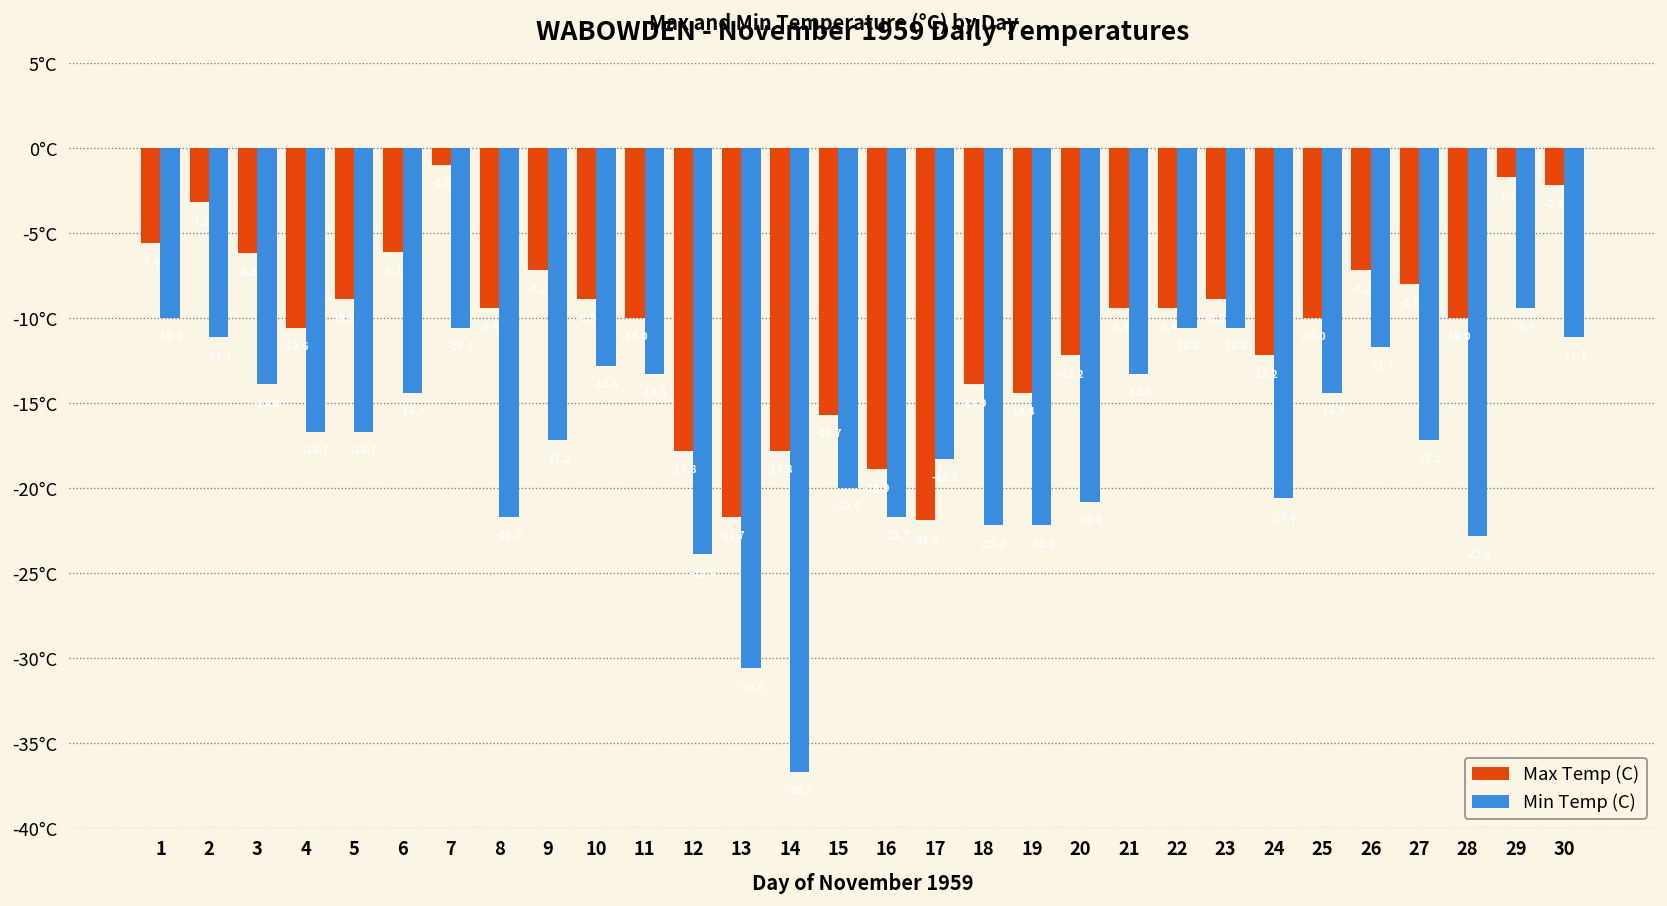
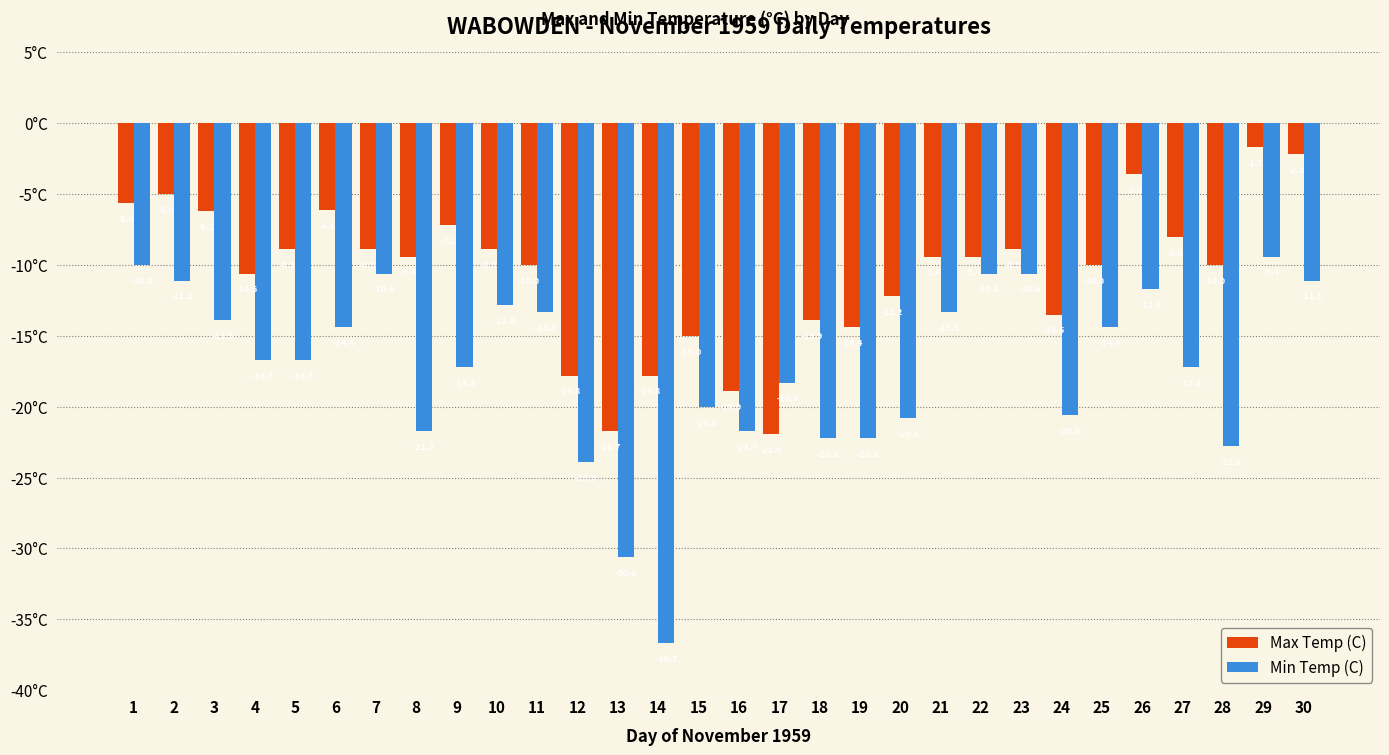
  {
    "Max Temp (C)": {
      "1": "-5.6°C",
-     "2": "-3.2°C",
+     "2": "-5.0°C",
      "3": "-6.2°C",
      "4": "-10.6°C",
      "5": "-8.9°C",
      "6": "-6.1°C",
-     "7": "-1.0°C",
+     "7": "-8.9°C",
      "8": "-9.4°C",
      "9": "-7.2°C",
      "10": "-8.9°C",
      "11": "-10.0°C",
      "12": "-17.8°C",
      "13": "-21.7°C",
      "14": "-17.8°C",
-     "15": "-15.7°C",
+     "15": "-15.0°C",
      "16": "-18.9°C",
      "17": "-21.9°C",
      "18": "-13.9°C",
      "19": "-14.4°C",
      "20": "-12.2°C",
      "21": "-9.4°C",
      "22": "-9.4°C",
      "23": "-8.9°C",
-     "24": "-12.2°C",
+     "24": "-13.5°C",
      "25": "-10.0°C",
-     "26": "-7.2°C",
+     "26": "-3.6°C",
      "27": "-8.0°C",
      "28": "-10.0°C",
      "29": "-1.7°C",
      "30": "-2.2°C"
    },
    "Min Temp (C)": {
      "1": "-10.0°C",
      "2": "-11.1°C",
      "3": "-13.9°C",
      "4": "-16.7°C",
      "5": "-16.7°C",
      "6": "-14.4°C",
      "7": "-10.6°C",
      "8": "-21.7°C",
      "9": "-17.2°C",
      "10": "-12.8°C",
      "11": "-13.3°C",
      "12": "-23.9°C",
      "13": "-30.6°C",
      "14": "-36.7°C",
      "15": "-20.0°C",
      "16": "-21.7°C",
      "17": "-18.3°C",
      "18": "-22.2°C",
      "19": "-22.2°C",
      "20": "-20.8°C",
      "21": "-13.3°C",
      "22": "-10.6°C",
      "23": "-10.6°C",
      "24": "-20.6°C",
      "25": "-14.4°C",
      "26": "-11.7°C",
      "27": "-17.2°C",
      "28": "-22.8°C",
      "29": "-9.4°C",
      "30": "-11.1°C"
    }
  }
